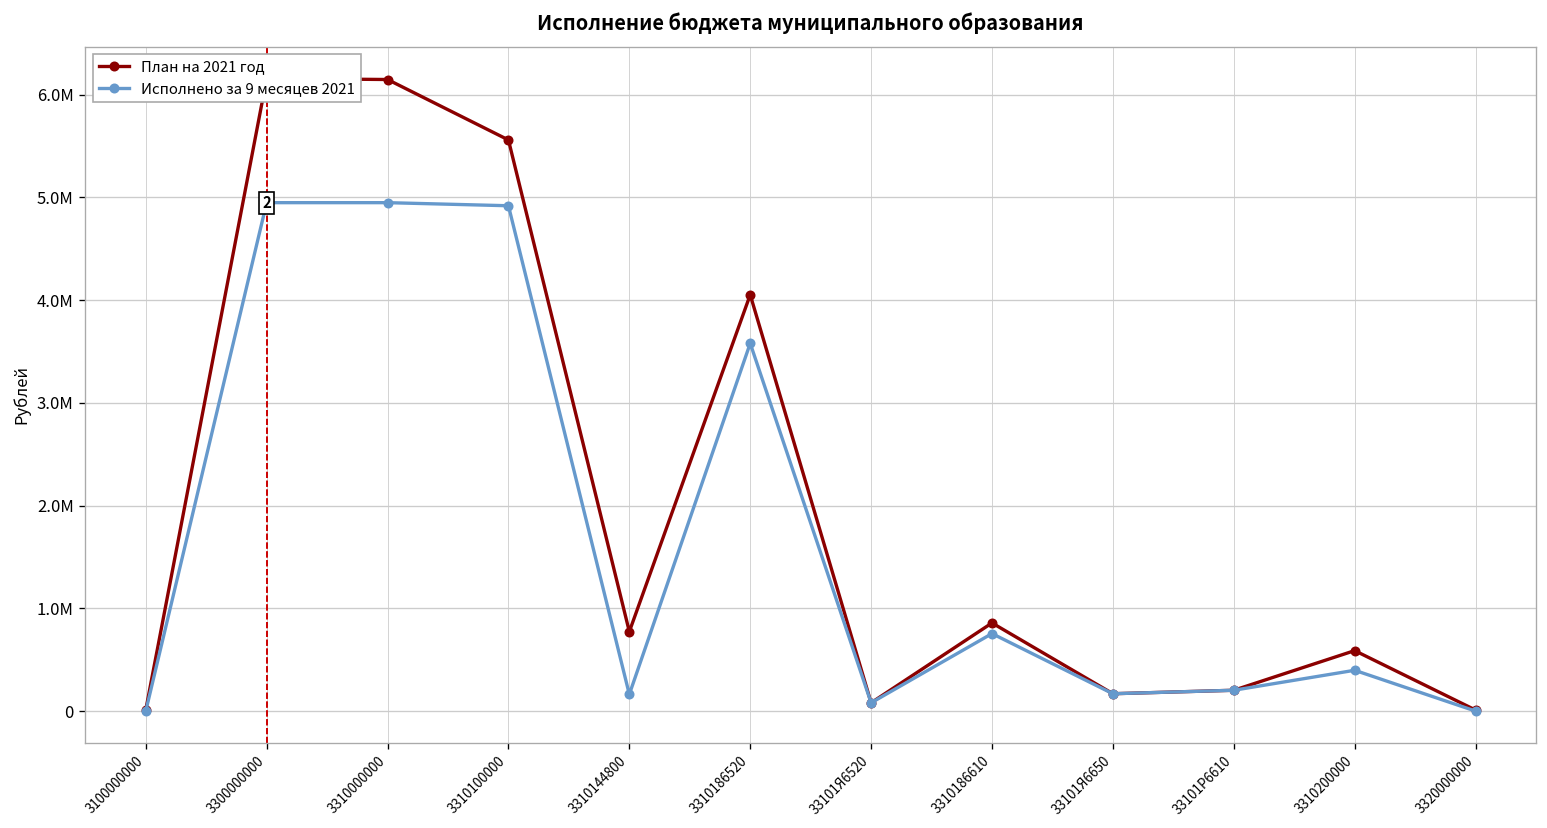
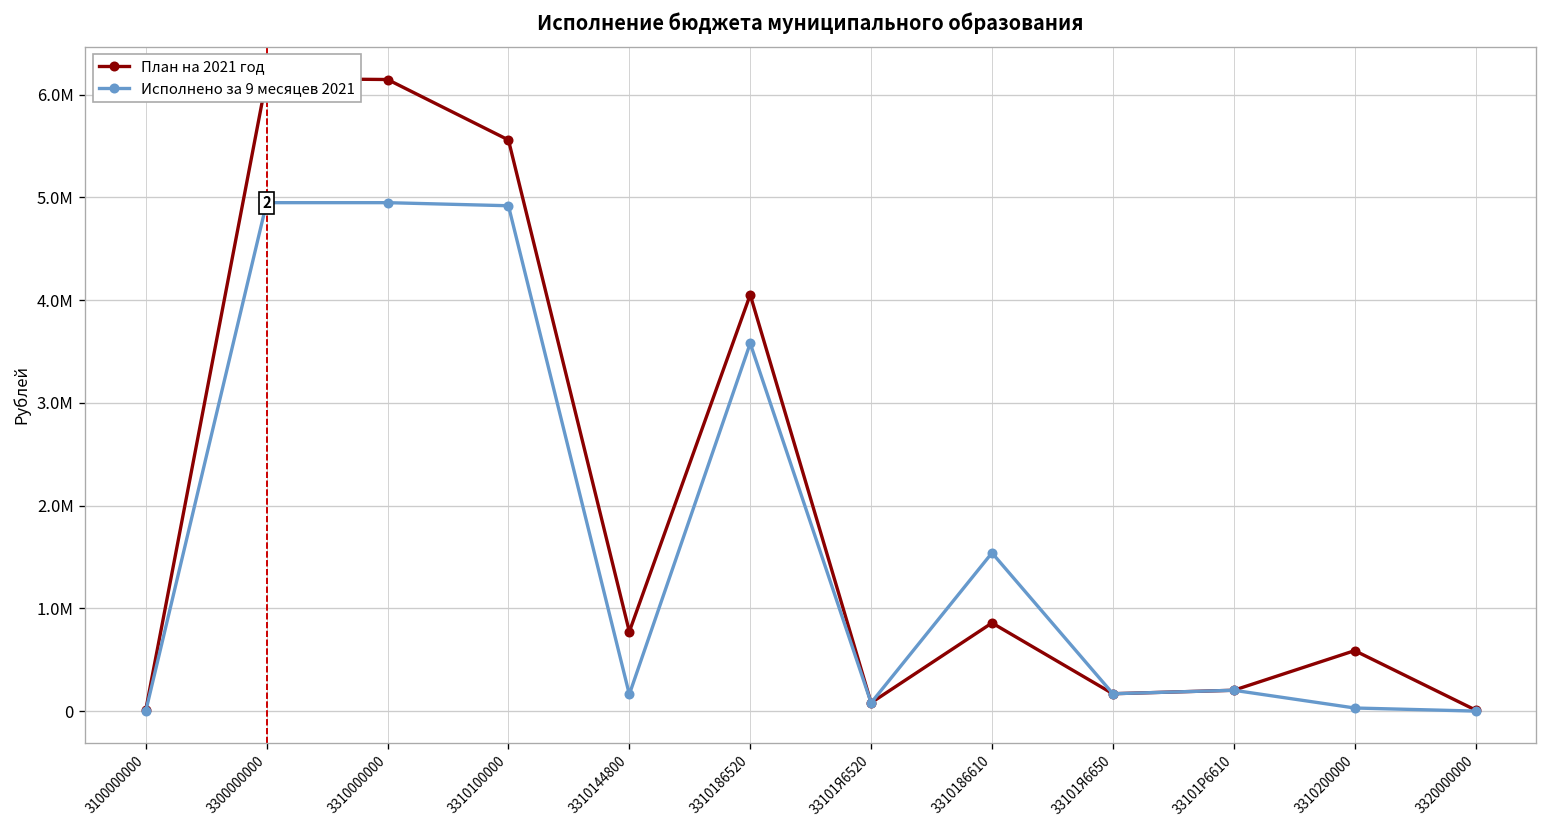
  {
    "План на 2021 год": {
      "3310000000": 6100000,
      "3310100000": 5600000,
      "3310144800": 800000,
      "3310186520": 4100000,
      "3310186610": 900000,
      "3310200000": 600000
    },
    "Исполнено за 9 месяцев 2021": {
      "3310000000": 4900000,
      "3310100000": 4900000,
      "3310144800": 200000,
      "3310186520": 3600000,
-     "3310186610": 800000,
-     "3310200000": 400000
+     "3310186610": 1500000,
+     "3310200000": 0
    }
  }
